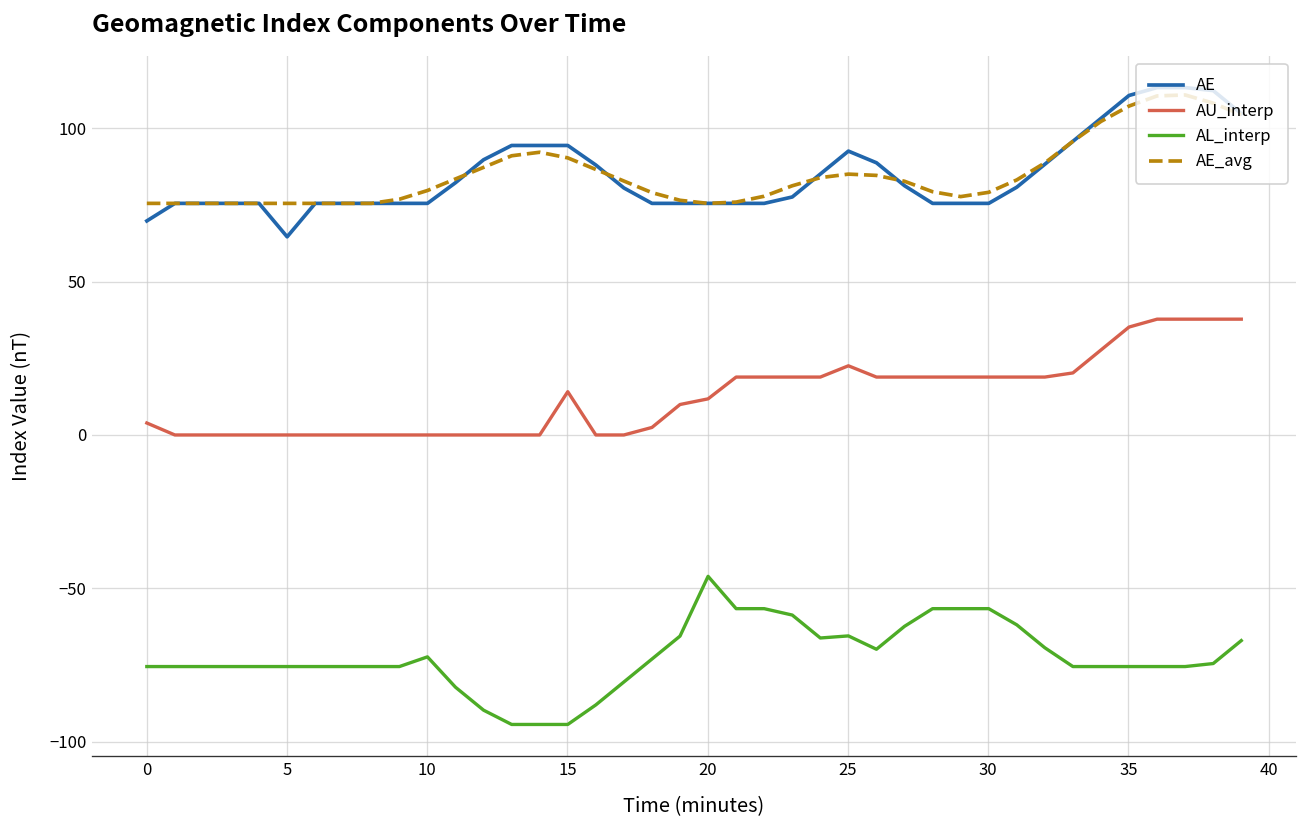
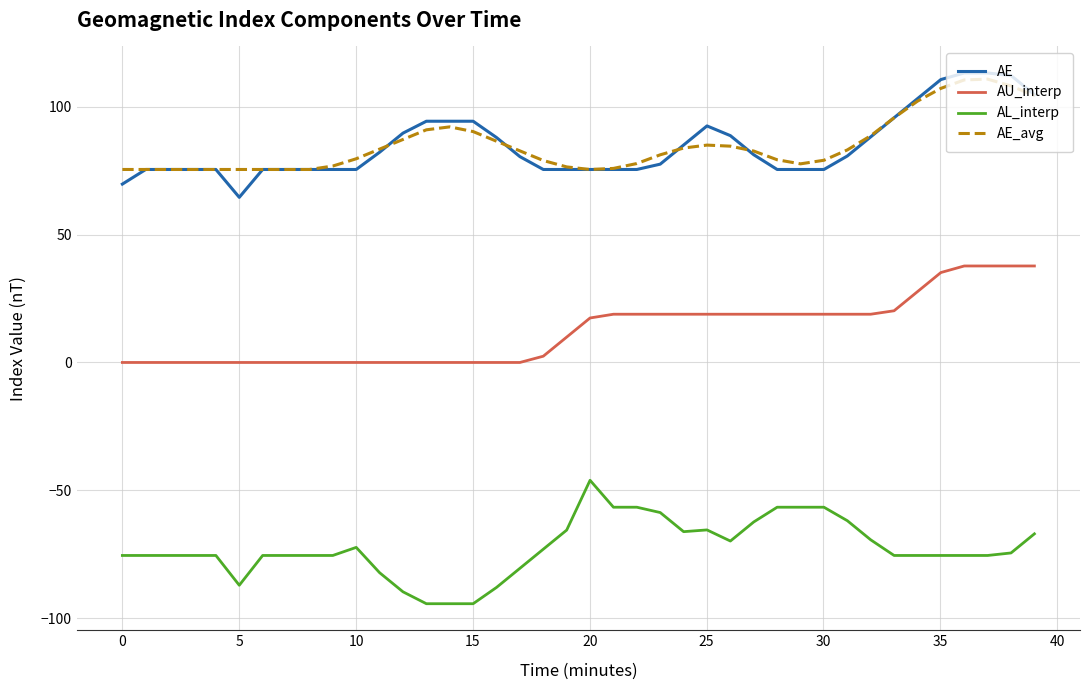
  {
    "AE": {
      "0": 70,
      "5": 65,
      "10": 75,
      "15": 94,
      "25": 93
    },
    "AU_interp": {
-     "0": 4,
+     "0": 0,
      "5": 0,
      "10": 0,
-     "15": 14,
-     "20": 12,
-     "25": 23
+     "15": 0,
+     "20": 17,
+     "25": 19
    },
    "AL_interp": {
      "0": -75,
-     "5": -75,
+     "5": -87,
      "10": -72,
      "15": -94,
      "20": -46,
      "25": -65
    },
    "AE_avg": {
      "0": 75,
      "5": 75,
      "10": 80,
      "15": 90,
      "25": 85
    }
  }
